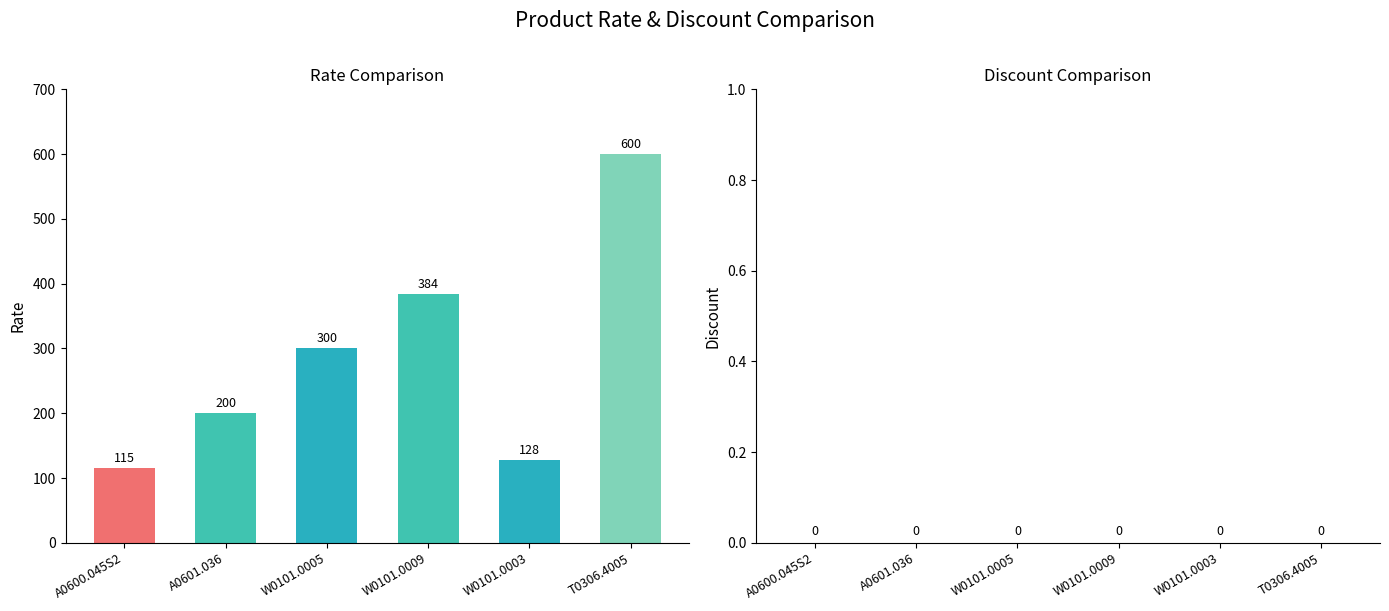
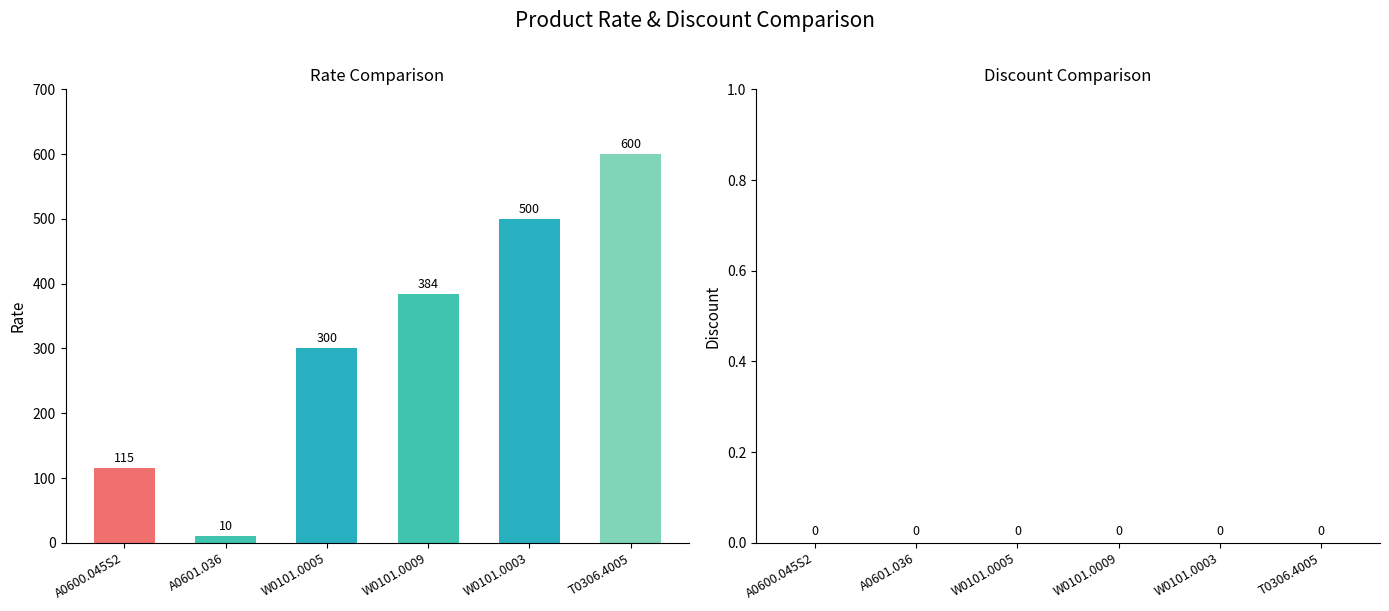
  {
    "Rate Comparison": {
      "A0600.045S2": 115,
-     "A0601.036": 200,
+     "A0601.036": 10,
      "W0101.0005": 300,
      "W0101.0009": 384,
-     "W0101.0003": 128,
+     "W0101.0003": 500,
      "T0306.4005": 600
    },
    "Discount Comparison": {
      "A0600.045S2": 0,
      "A0601.036": 0,
      "W0101.0005": 0,
      "W0101.0009": 0,
      "W0101.0003": 0,
      "T0306.4005": 0
    }
  }
